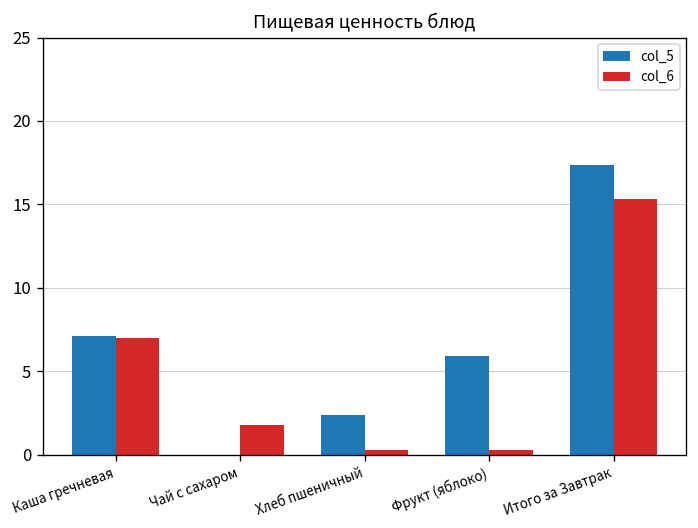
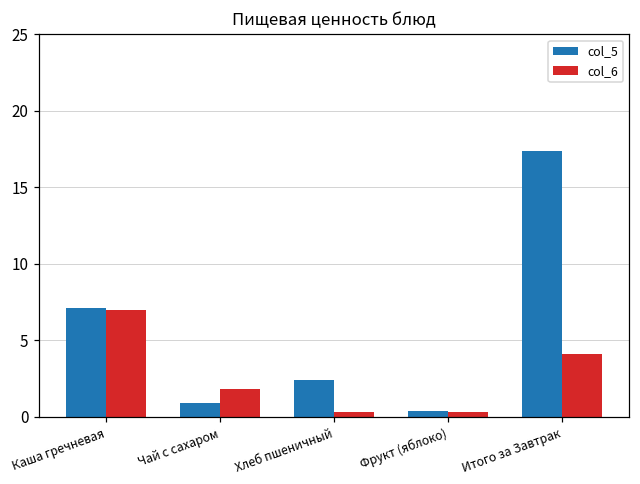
  {
    "col_5": {
      "Каша гречневая": 7.1,
-     "Чай с сахаром": 0.0,
+     "Чай с сахаром": 0.9,
      "Хлеб пшеничный": 2.4,
-     "Фрукт (яблоко)": 5.9,
+     "Фрукт (яблоко)": 0.4,
      "Итого за Завтрак": 17.4
    },
    "col_6": {
      "Каша гречневая": 7.0,
      "Чай с сахаром": 1.8,
      "Хлеб пшеничный": 0.3,
      "Фрукт (яблоко)": 0.3,
-     "Итого за Завтрак": 15.3
+     "Итого за Завтрак": 4.1
    }
  }
